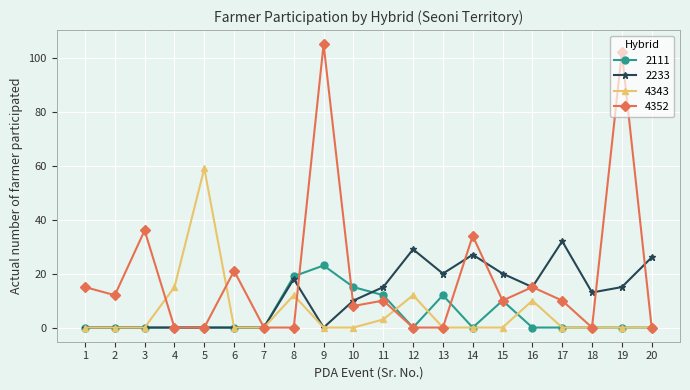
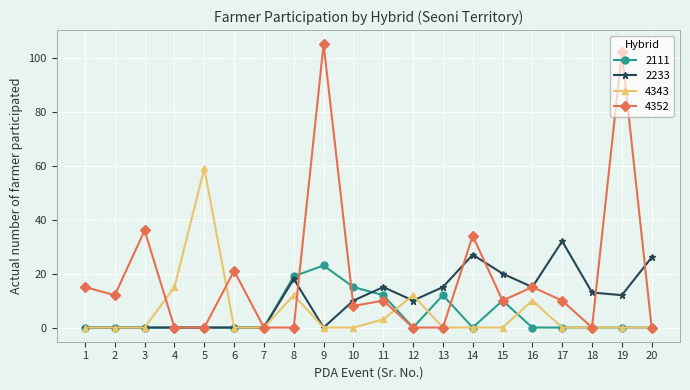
  {
    "2111": {
      "8": 19,
      "9": 23,
      "10": 15,
      "11": 12,
      "13": 12,
      "16": 0
    },
    "2233": {
      "8": 18,
      "10": 10,
      "11": 15,
-     "12": 29,
-     "13": 20,
+     "12": 10,
+     "13": 15,
      "14": 27,
      "15": 20,
      "17": 32,
      "18": 13,
-     "19": 15,
+     "19": 12,
      "20": 26
    },
    "4343": {
      "4": 15,
      "5": 59,
      "8": 12,
      "10": 0,
      "11": 3,
      "12": 12,
      "15": 0,
      "16": 10
    },
    "4352": {
      "1": 15,
      "2": 12,
      "3": 36,
      "6": 21,
      "8": 0,
      "9": 105,
      "10": 8,
      "11": 10,
      "14": 34,
      "17": 10
    }
  }
